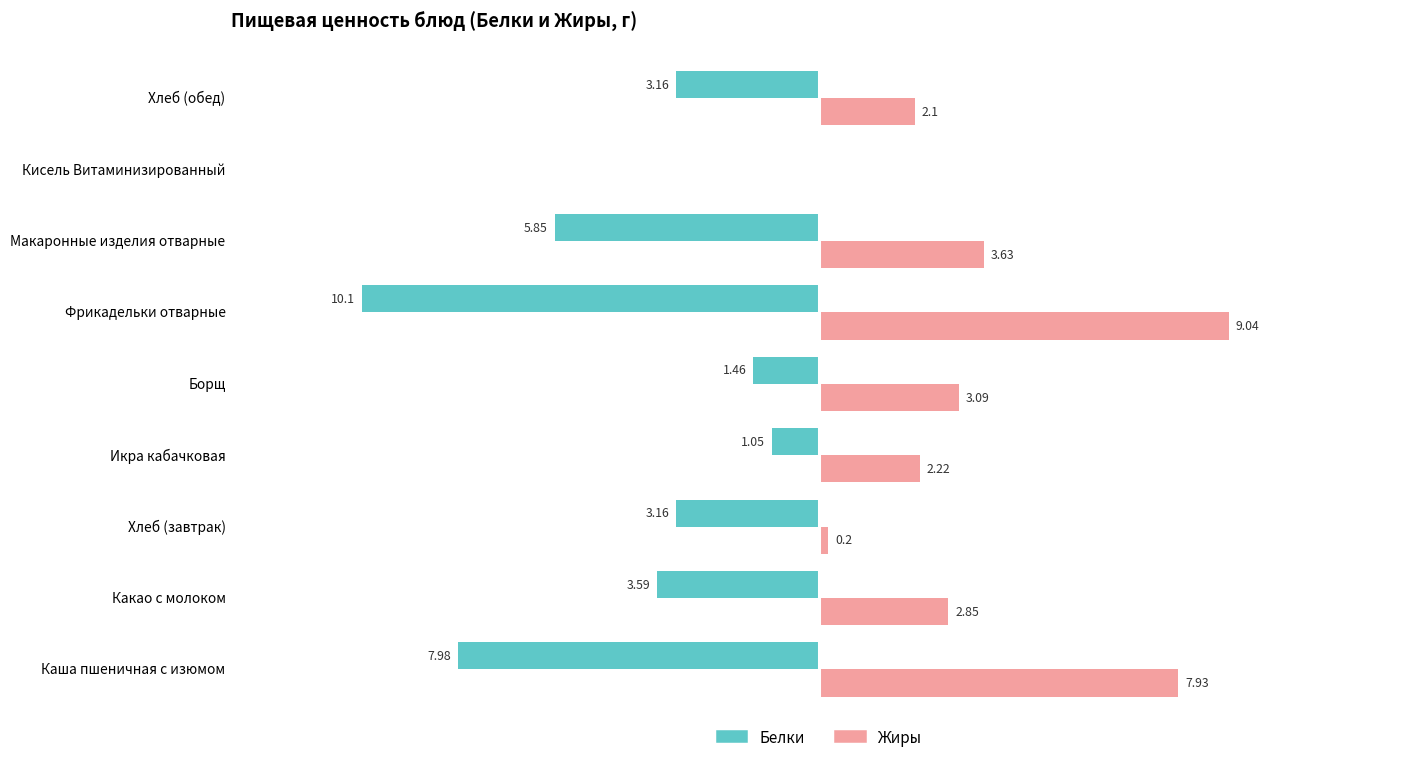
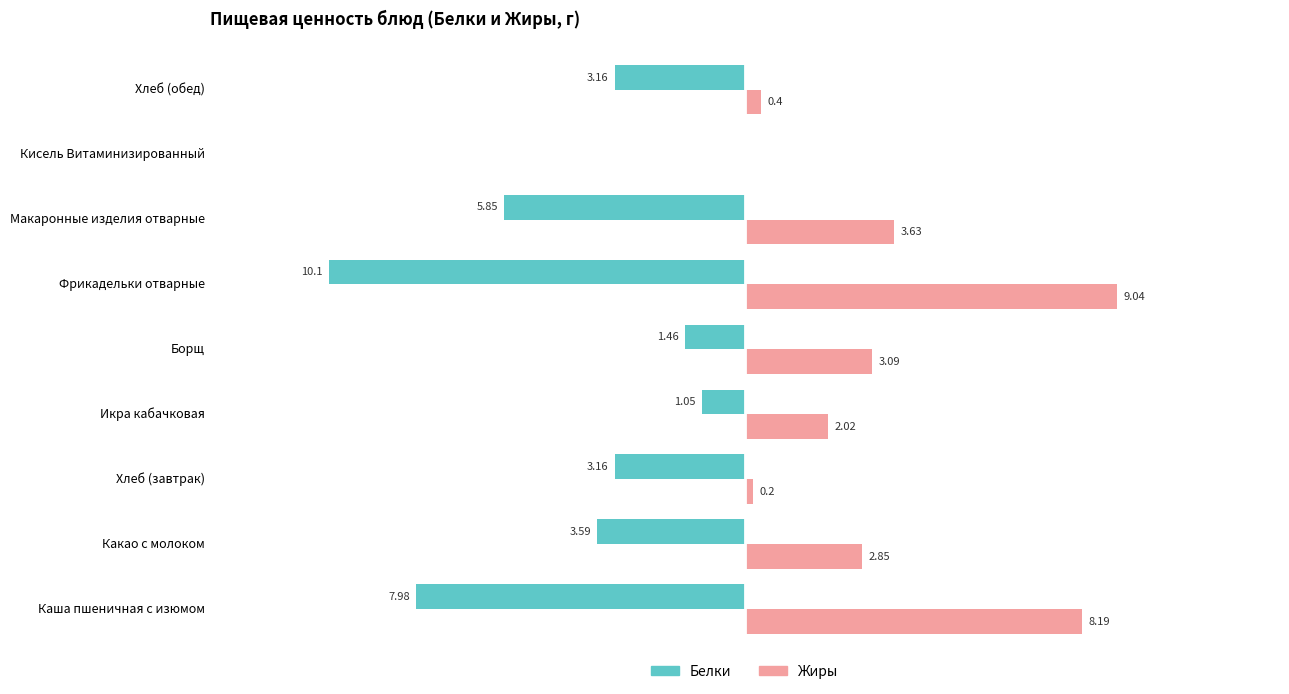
  {
    "Жиры": {
-     "Хлеб (обед)": 2.1,
+     "Хлеб (обед)": 0.4,
      "Макаронные изделия отварные": 3.63,
      "Фрикадельки отварные": 9.04,
      "Борщ": 3.09,
-     "Икра кабачковая": 2.22,
+     "Икра кабачковая": 2.02,
      "Хлеб (завтрак)": 0.2,
      "Какао с молоком": 2.85,
-     "Каша пшеничная с изюмом": 7.93
+     "Каша пшеничная с изюмом": 8.19
    }
  }
